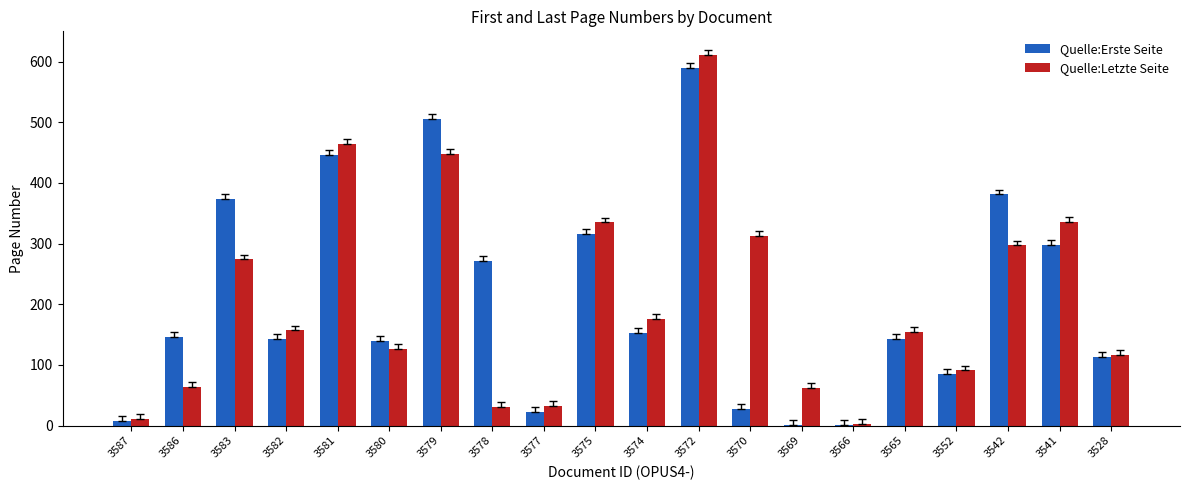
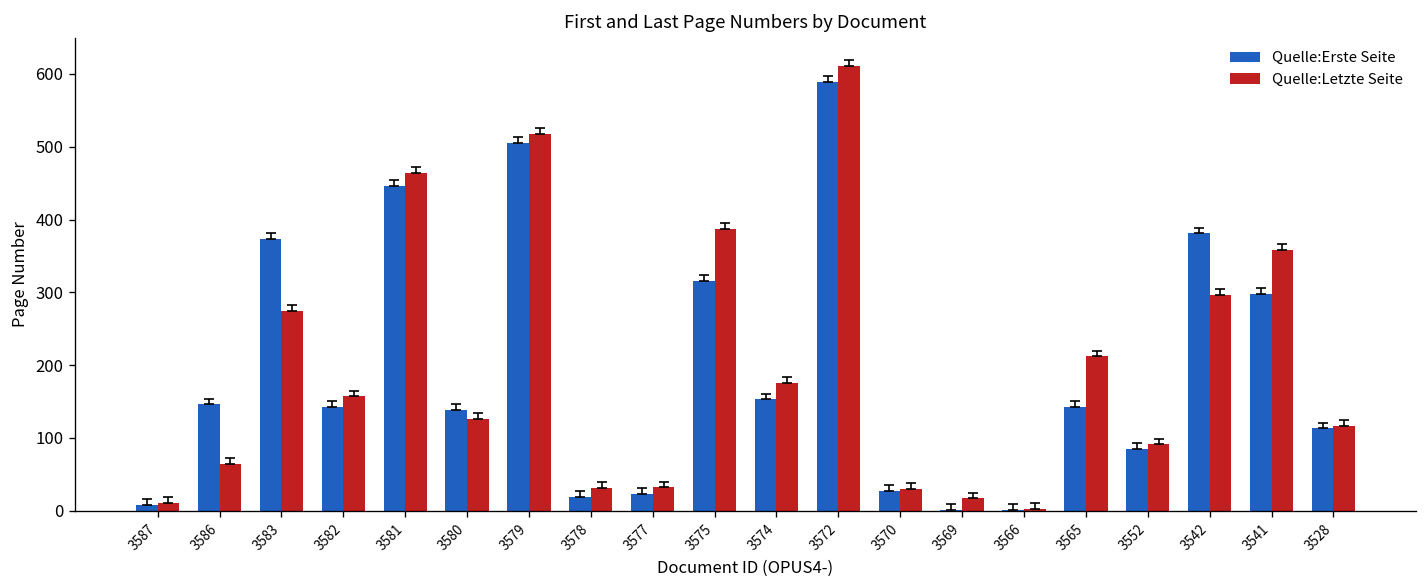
  {
    "Quelle:Erste Seite": {
      "3587": 10,
      "3586": 150,
      "3583": 370,
      "3582": 140,
      "3581": 450,
      "3580": 140,
      "3579": 510,
-     "3578": 270,
+     "3578": 20,
      "3577": 20,
      "3575": 320,
      "3574": 150,
      "3572": 590,
      "3570": 30,
      "3565": 140,
      "3552": 90,
      "3542": 380,
      "3541": 300,
      "3528": 110
    },
    "Quelle:Letzte Seite": {
      "3587": 10,
      "3586": 60,
      "3583": 270,
      "3582": 160,
      "3581": 460,
      "3580": 130,
-     "3579": 450,
+     "3579": 520,
      "3578": 30,
      "3577": 30,
-     "3575": 340,
+     "3575": 390,
      "3574": 180,
      "3572": 610,
-     "3570": 310,
-     "3569": 60,
-     "3565": 150,
+     "3570": 30,
+     "3569": 20,
+     "3565": 210,
      "3552": 90,
      "3542": 300,
-     "3541": 340,
+     "3541": 360,
      "3528": 120
    }
  }
